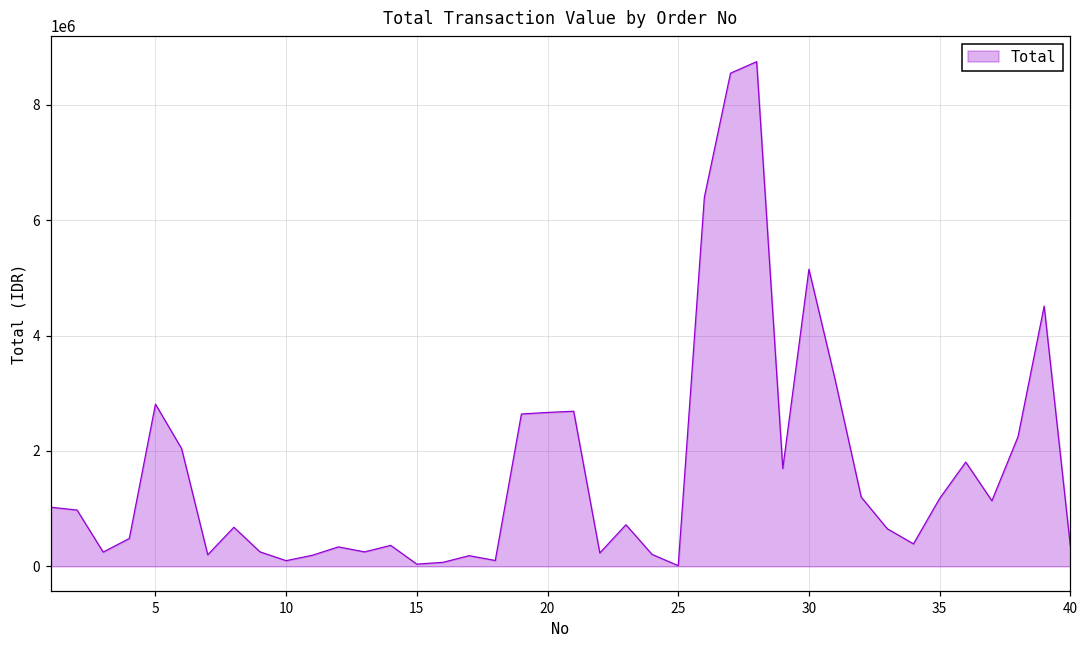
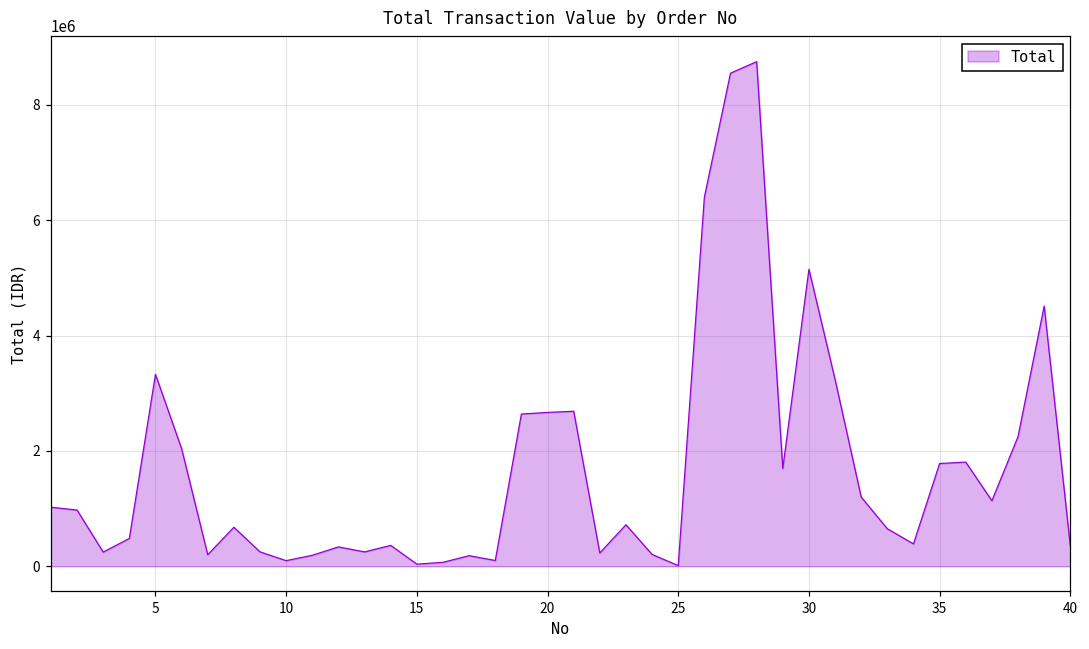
  {
-   "5": 2800000,
+   "5": 3300000,
    "10": 100000,
    "15": 0,
    "20": 2700000,
    "25": 0,
    "30": 5200000,
-   "35": 1200000,
+   "35": 1800000,
    "40": 400000
  }
